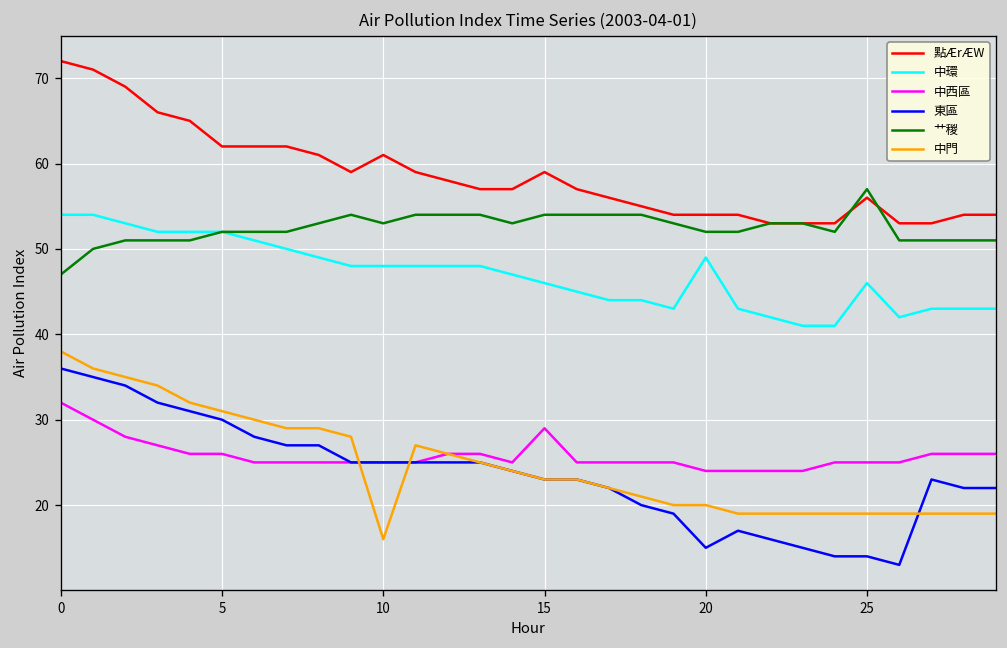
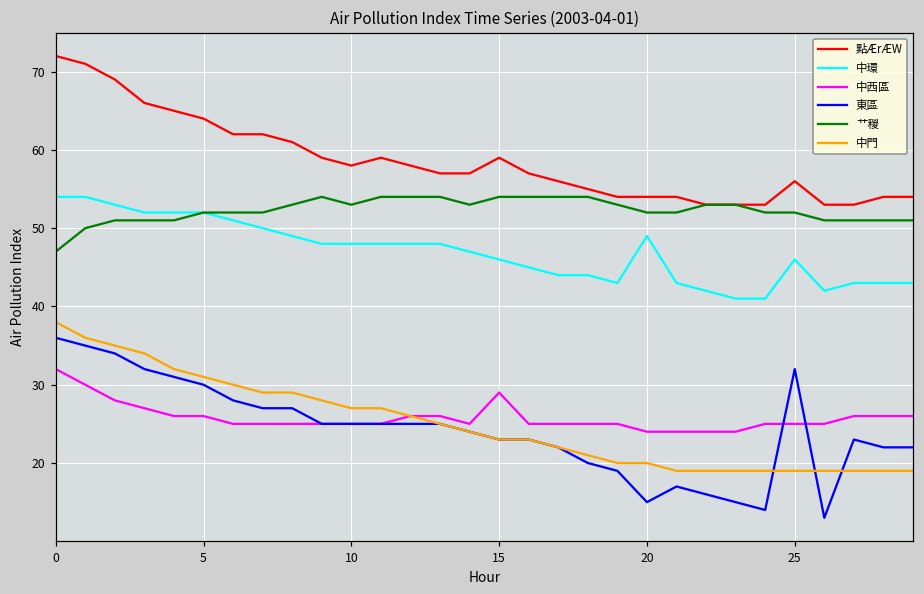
  {
    "點ÆrÆW": {
      "0": 72,
-     "5": 62,
-     "10": 61,
+     "5": 64,
+     "10": 58,
      "15": 59,
      "20": 54,
      "25": 56
    },
    "中環": {
      "0": 54,
      "10": 48,
      "15": 46,
      "20": 49,
      "25": 46
    },
    "中西區": {
      "0": 32,
      "5": 26,
      "15": 29,
      "20": 24,
      "25": 25
    },
    "東區": {
      "0": 36,
      "5": 30,
      "20": 15,
-     "25": 14
+     "25": 32
    },
    "艹稯": {
      "0": 47,
      "10": 53,
      "15": 54,
      "20": 52,
-     "25": 57
+     "25": 52
    },
    "中門": {
      "0": 38,
      "5": 31,
-     "10": 16,
+     "10": 27,
      "20": 20,
      "25": 19
    }
  }
